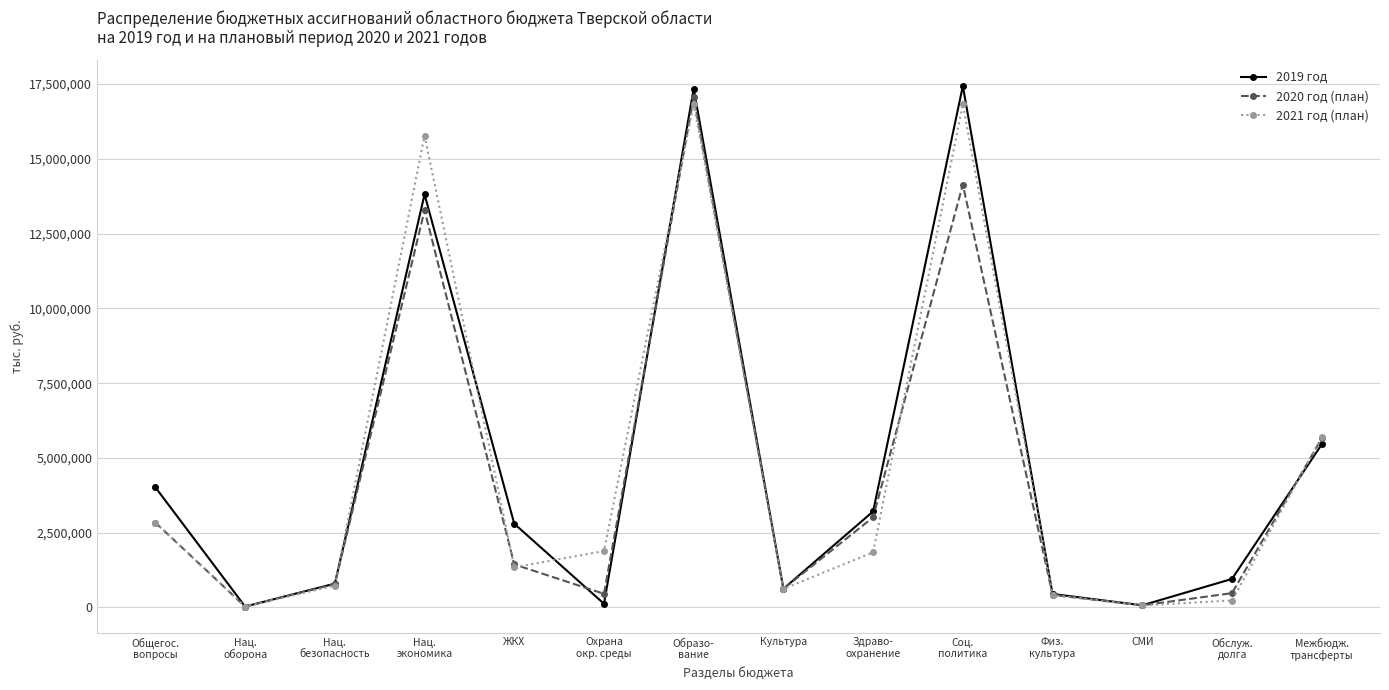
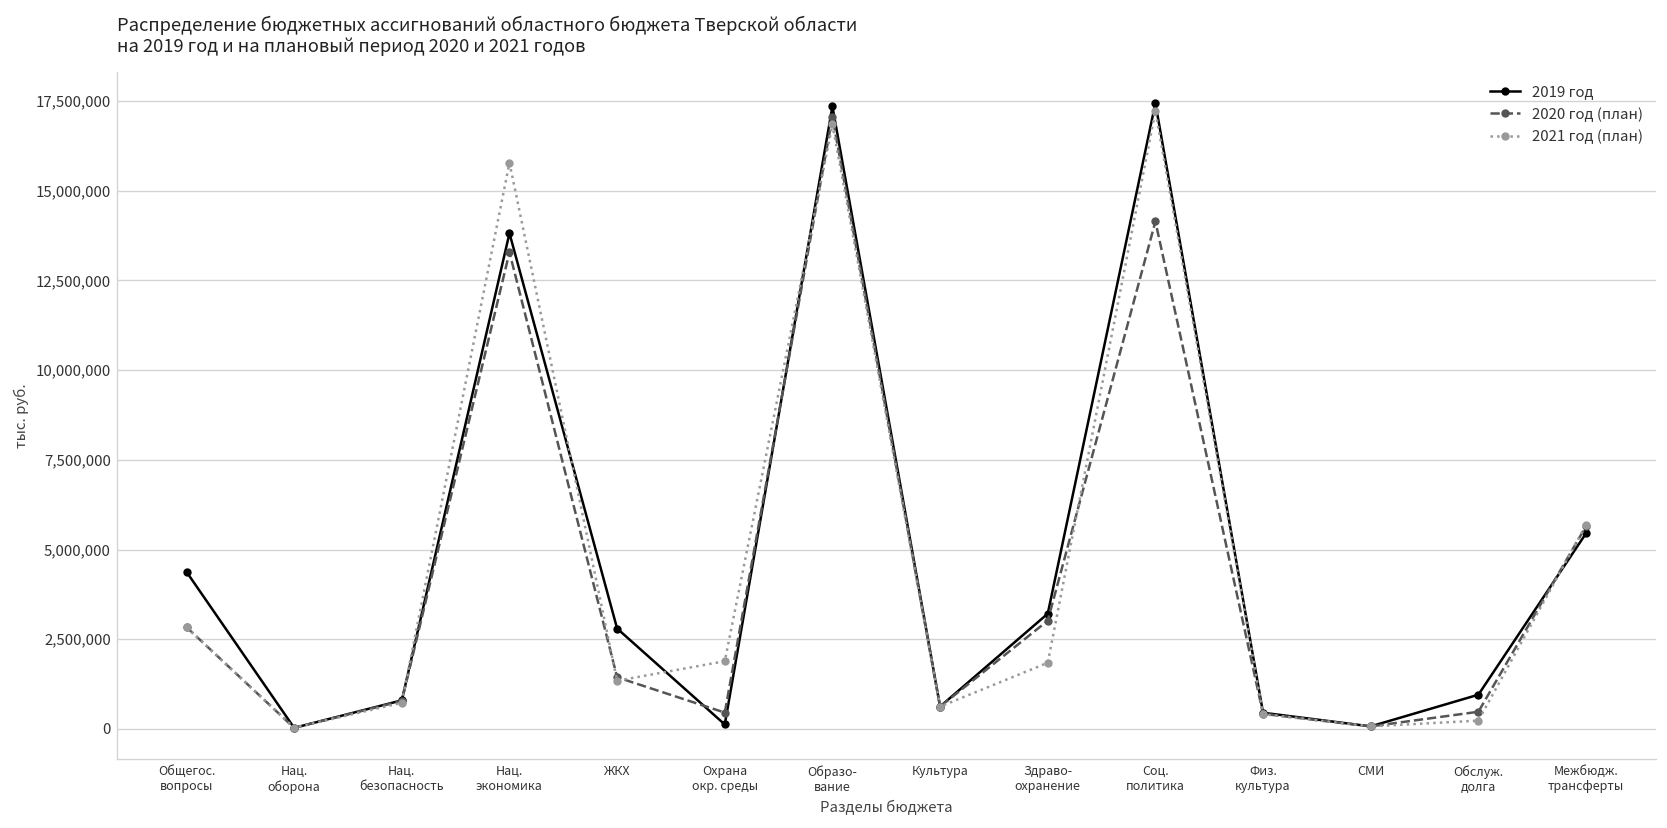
  {
    "2019 год": {
-     "Общегос. вопросы": "4,000,000",
+     "Общегос. вопросы": "4,400,000",
      "Нац. экономика": "13,800,000",
      "ЖКХ": "2,800,000",
      "Охрана окр. среды": "100,000",
      "Образо- вание": "17,300,000",
      "Здраво- охранение": "3,200,000",
      "Соц. политика": "17,400,000",
      "Обслуж. долга": "1,000,000",
      "Межбюдж. трансферты": "5,500,000"
    },
    "2020 год (план)": {
      "Нац. экономика": "13,300,000",
      "ЖКХ": "1,400,000",
      "Охрана окр. среды": "500,000",
      "Образо- вание": "17,100,000",
      "Здраво- охранение": "3,000,000",
      "Соц. политика": "14,100,000",
      "Обслуж. долга": "500,000"
    },
    "2021 год (план)": {
      "Нац. экономика": "15,800,000",
      "ЖКХ": "1,300,000",
      "Охрана окр. среды": "1,900,000",
      "Образо- вание": "16,800,000",
      "Здраво- охранение": "1,800,000",
-     "Соц. политика": "16,800,000",
+     "Соц. политика": "17,200,000",
      "Обслуж. долга": "200,000"
    }
  }
